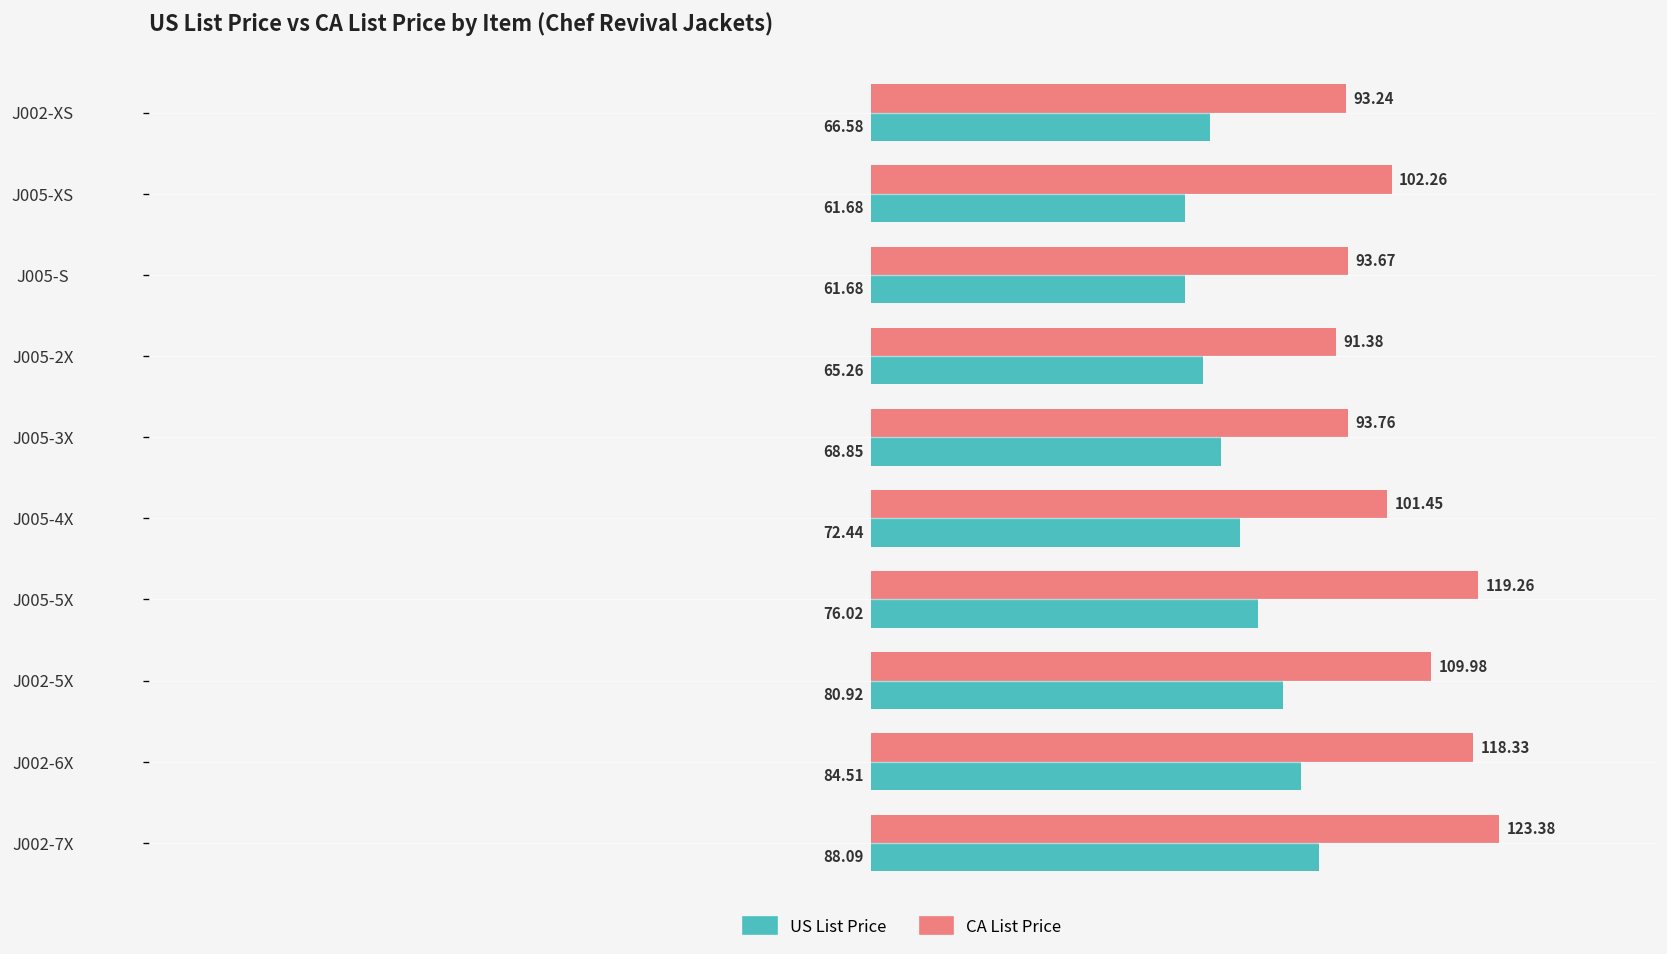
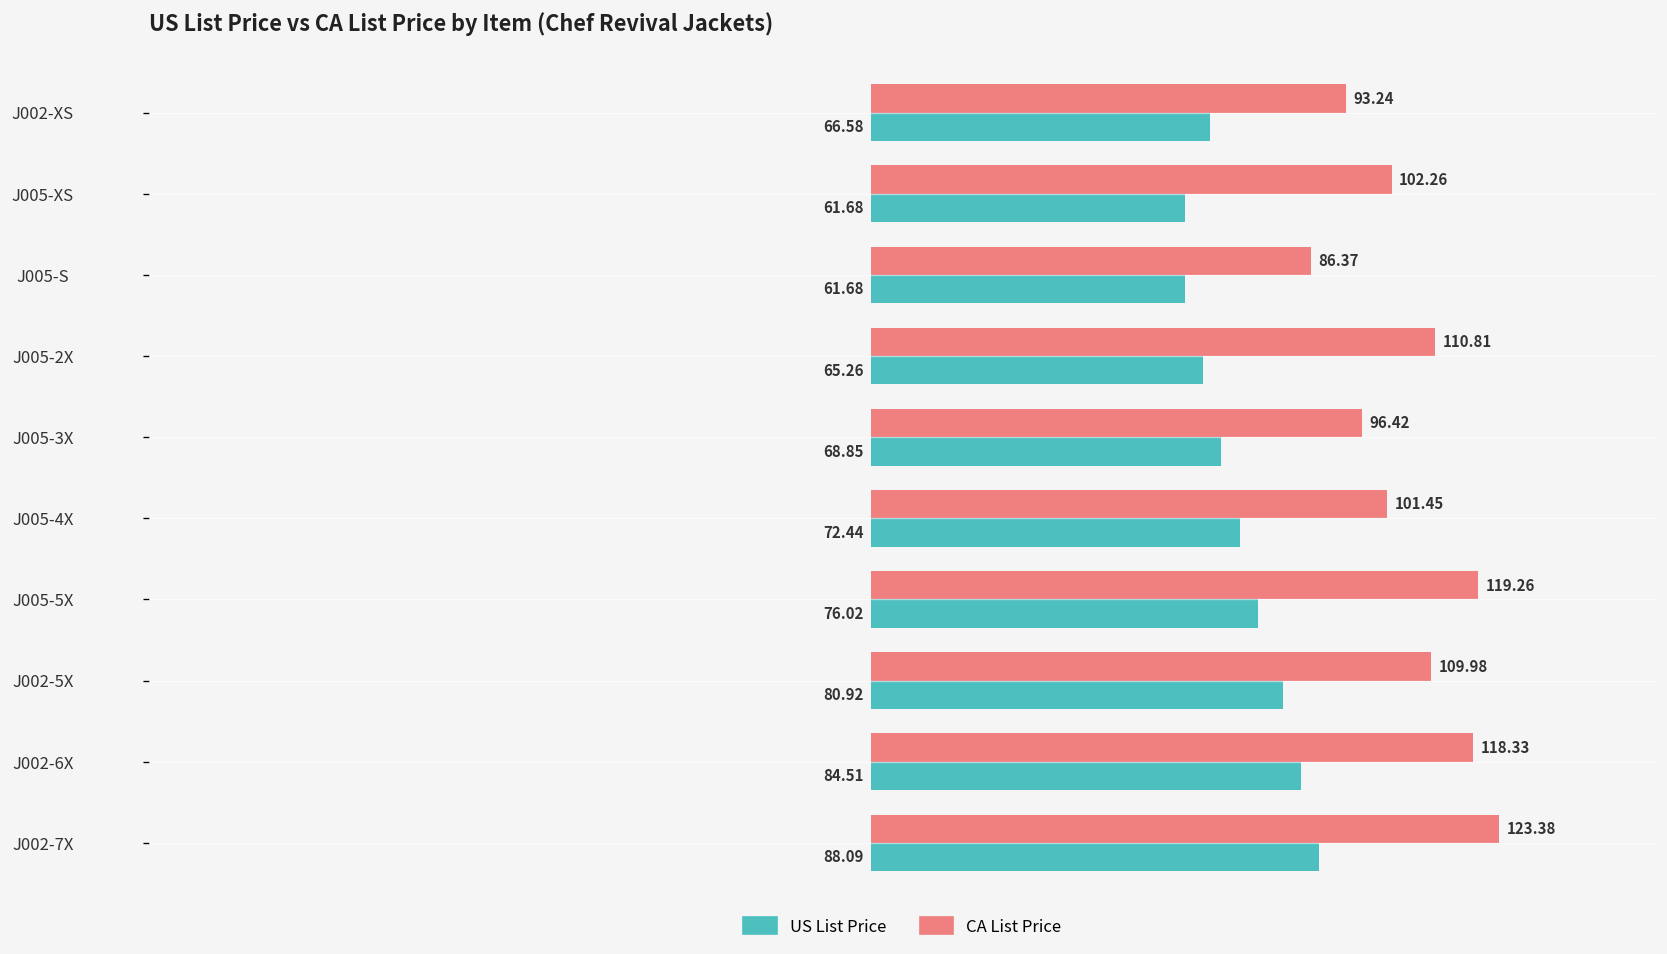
  {
    "CA List Price": {
      "J002-XS": 93.24,
      "J005-XS": 102.26,
-     "J005-S": 93.67,
-     "J005-2X": 91.38,
-     "J005-3X": 93.76,
+     "J005-S": 86.37,
+     "J005-2X": 110.81,
+     "J005-3X": 96.42,
      "J005-4X": 101.45,
      "J005-5X": 119.26,
      "J002-5X": 109.98,
      "J002-6X": 118.33,
      "J002-7X": 123.38
    }
  }
